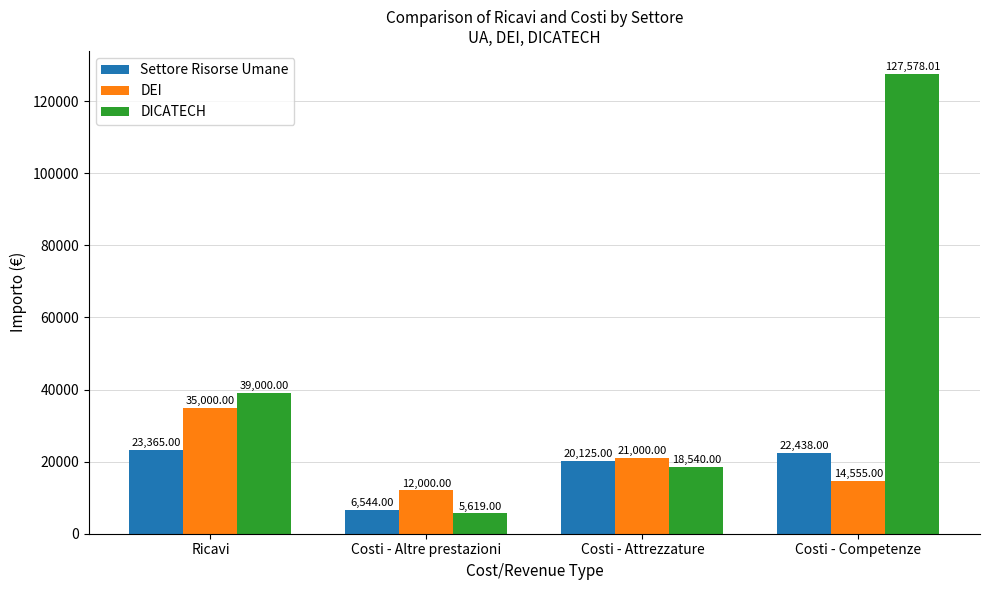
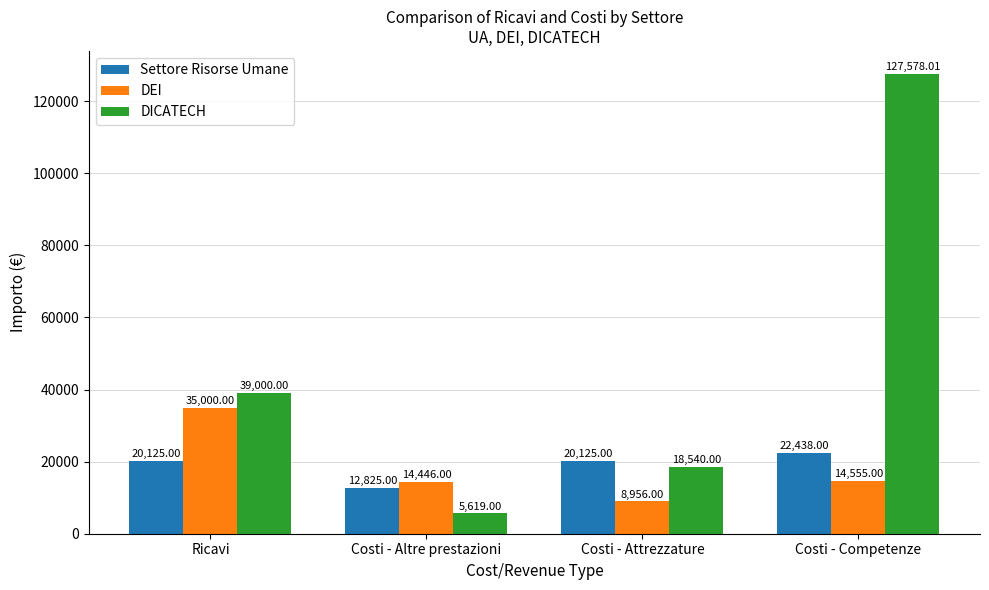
  {
    "Settore Risorse Umane": {
-     "Ricavi": "23,365.00",
-     "Costi - Altre prestazioni": "6,544.00",
+     "Ricavi": "20,125.00",
+     "Costi - Altre prestazioni": "12,825.00",
      "Costi - Attrezzature": "20,125.00",
      "Costi - Competenze": "22,438.00"
    },
    "DEI": {
      "Ricavi": "35,000.00",
-     "Costi - Altre prestazioni": "12,000.00",
-     "Costi - Attrezzature": "21,000.00",
+     "Costi - Altre prestazioni": "14,446.00",
+     "Costi - Attrezzature": "8,956.00",
      "Costi - Competenze": "14,555.00"
    },
    "DICATECH": {
      "Ricavi": "39,000.00",
      "Costi - Altre prestazioni": "5,619.00",
      "Costi - Attrezzature": "18,540.00",
      "Costi - Competenze": "127,578.01"
    }
  }
